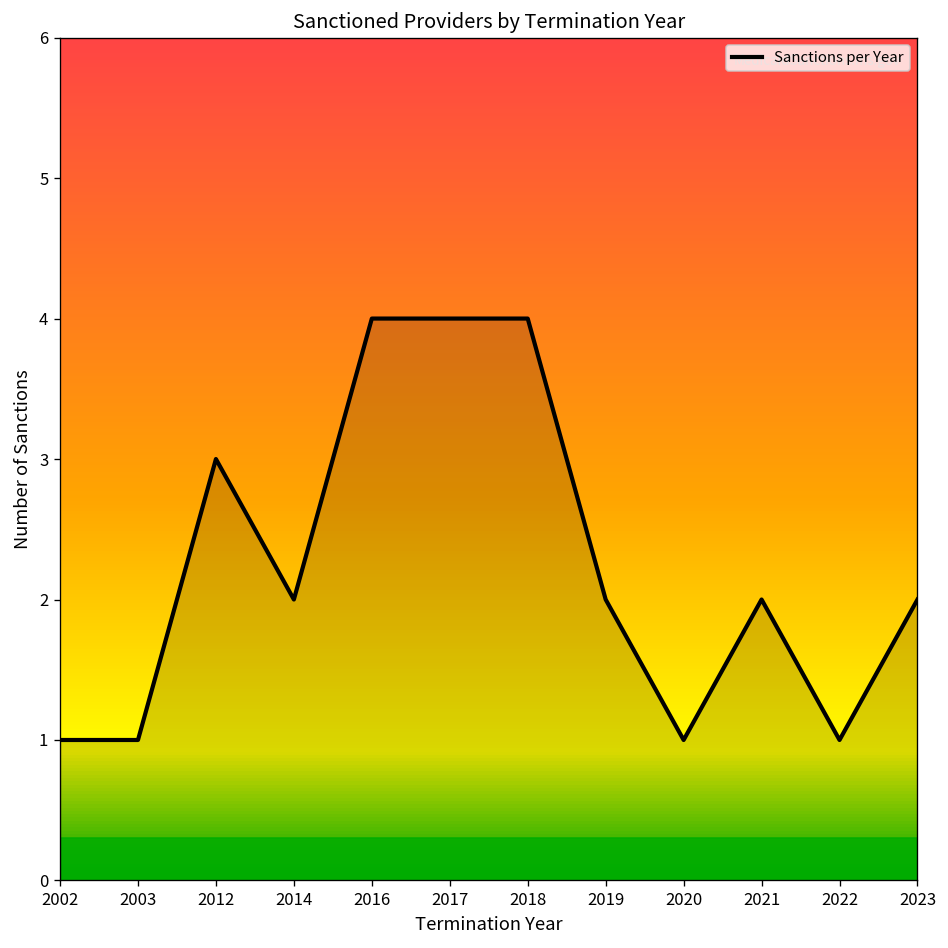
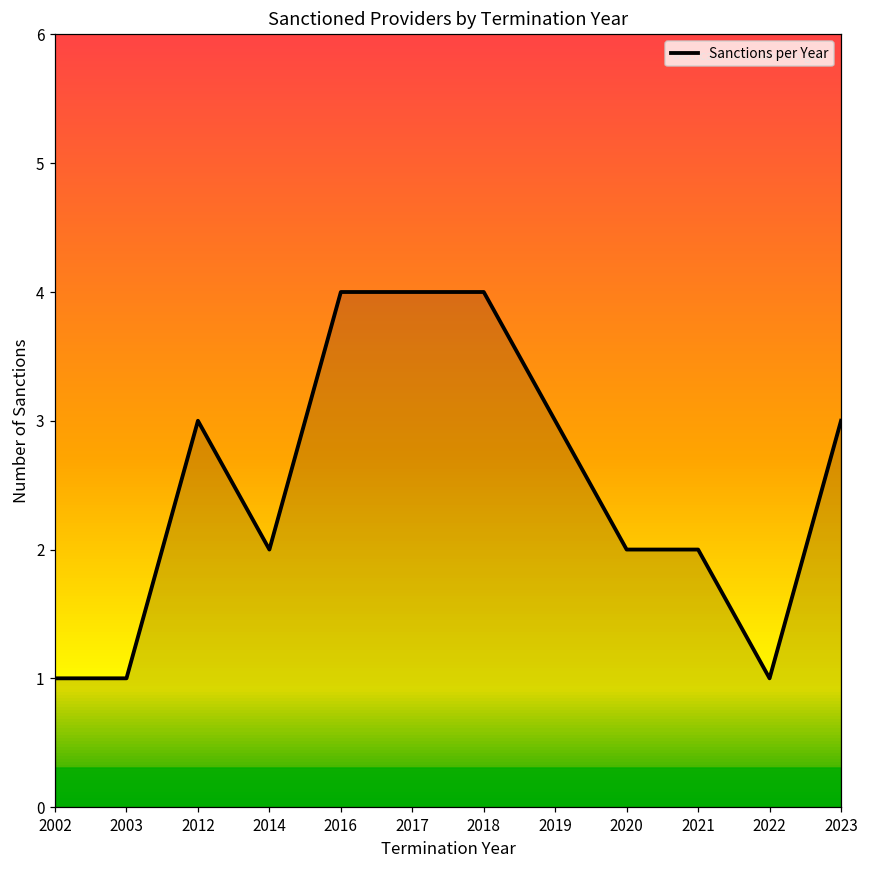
  {
    "2002": 1,
    "2003": 1,
    "2012": 3,
    "2014": 2,
    "2016": 4,
    "2017": 4,
    "2018": 4,
-   "2019": 2,
-   "2020": 1,
+   "2019": 3,
+   "2020": 2,
    "2021": 2,
    "2022": 1,
-   "2023": 2
+   "2023": 3
  }
